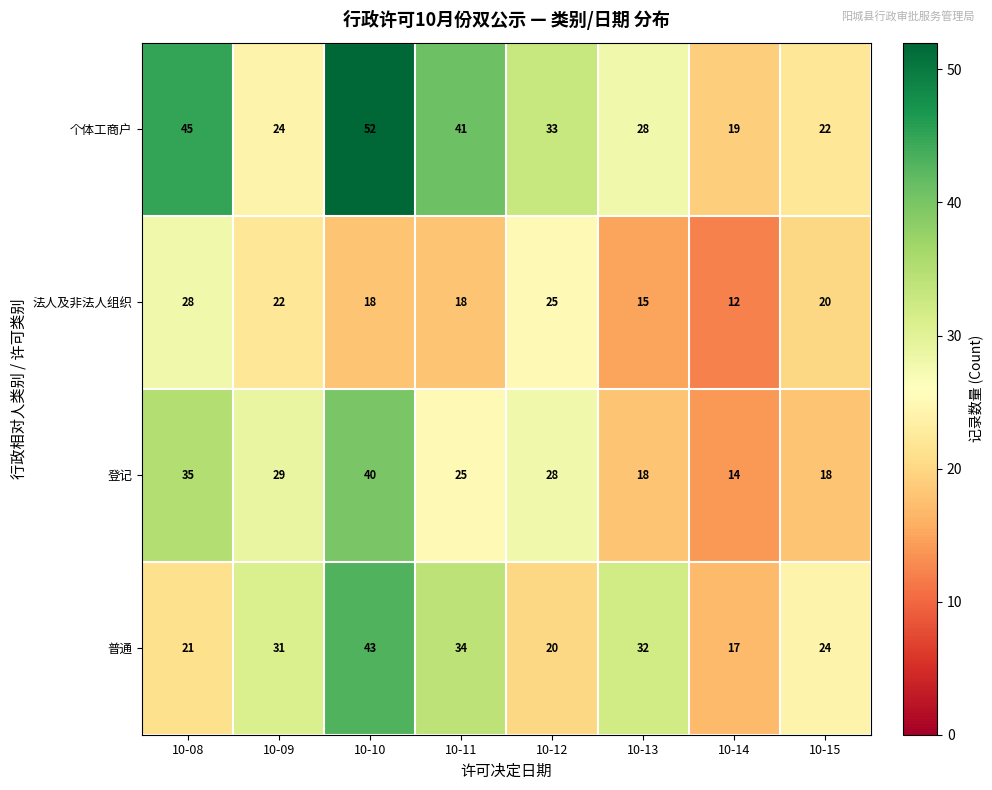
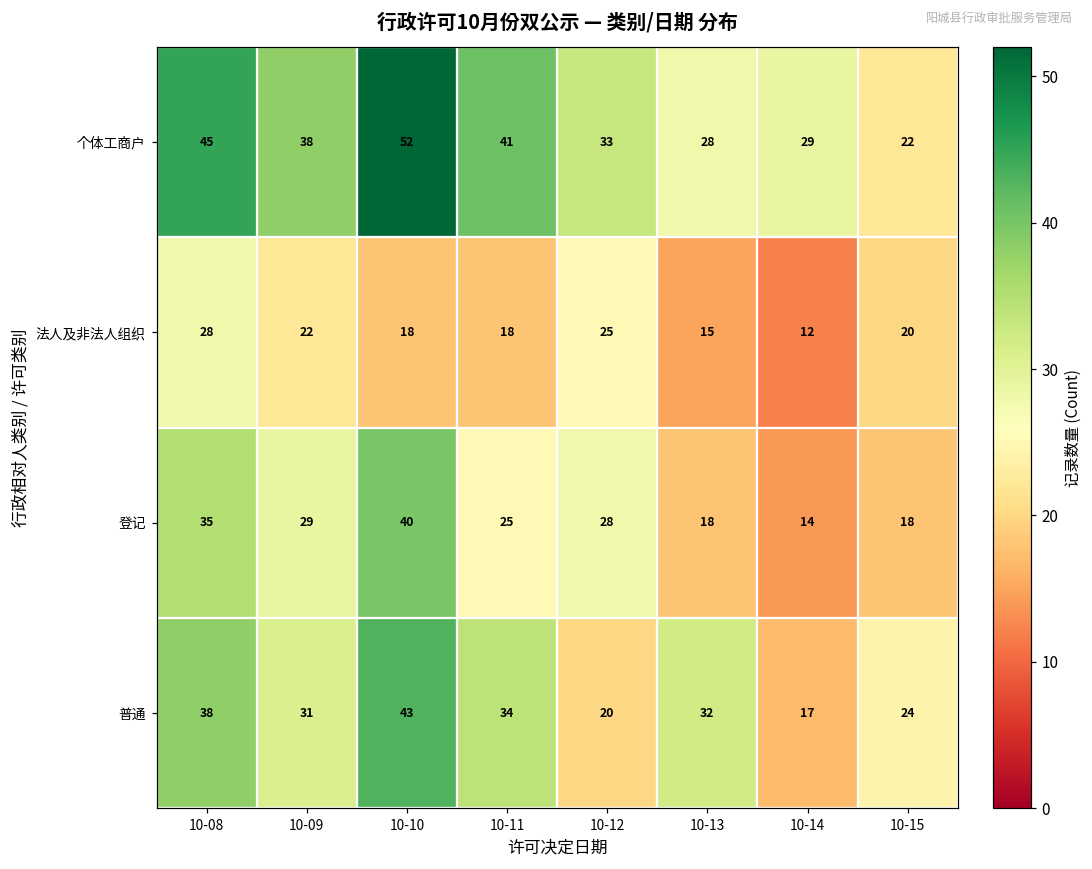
  {
    "个体工商户": {
      "10-08": 45,
-     "10-09": 24,
+     "10-09": 38,
      "10-10": 52,
      "10-11": 41,
      "10-12": 33,
      "10-13": 28,
-     "10-14": 19,
+     "10-14": 29,
      "10-15": 22
    },
    "法人及非法人组织": {
      "10-08": 28,
      "10-09": 22,
      "10-10": 18,
      "10-11": 18,
      "10-12": 25,
      "10-13": 15,
      "10-14": 12,
      "10-15": 20
    },
    "登记": {
      "10-08": 35,
      "10-09": 29,
      "10-10": 40,
      "10-11": 25,
      "10-12": 28,
      "10-13": 18,
      "10-14": 14,
      "10-15": 18
    },
    "普通": {
-     "10-08": 21,
+     "10-08": 38,
      "10-09": 31,
      "10-10": 43,
      "10-11": 34,
      "10-12": 20,
      "10-13": 32,
      "10-14": 17,
      "10-15": 24
    }
  }
